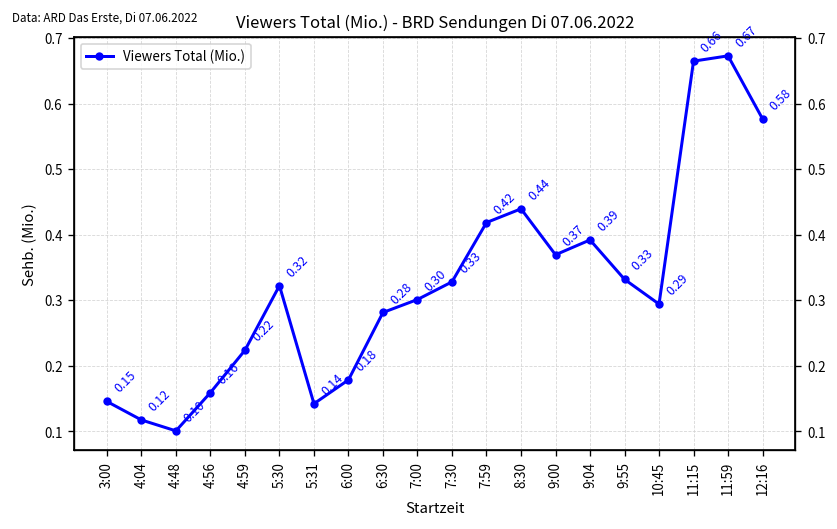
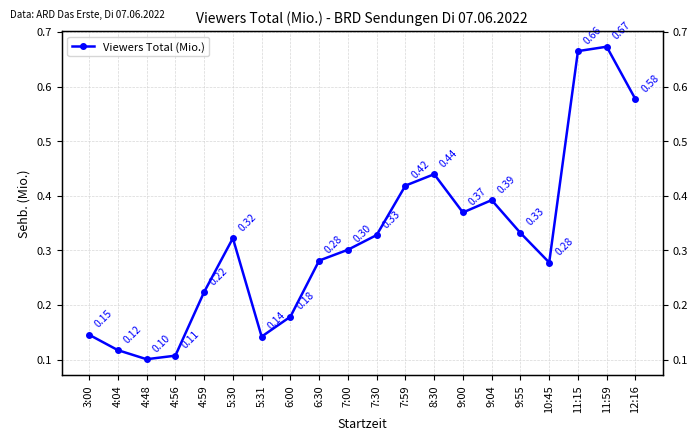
  {
    "3:00": 0.15,
    "4:04": 0.12,
    "4:48": 0.10,
-   "4:56": 0.16,
+   "4:56": 0.11,
    "4:59": 0.22,
    "5:30": 0.32,
    "5:31": 0.14,
    "6:00": 0.18,
    "6:30": 0.28,
    "7:00": 0.30,
    "7:30": 0.33,
    "7:59": 0.42,
    "8:30": 0.44,
    "9:00": 0.37,
    "9:04": 0.39,
    "9:55": 0.33,
-   "10:45": 0.29,
+   "10:45": 0.28,
    "11:15": 0.66,
    "11:59": 0.67,
    "12:16": 0.58
  }
